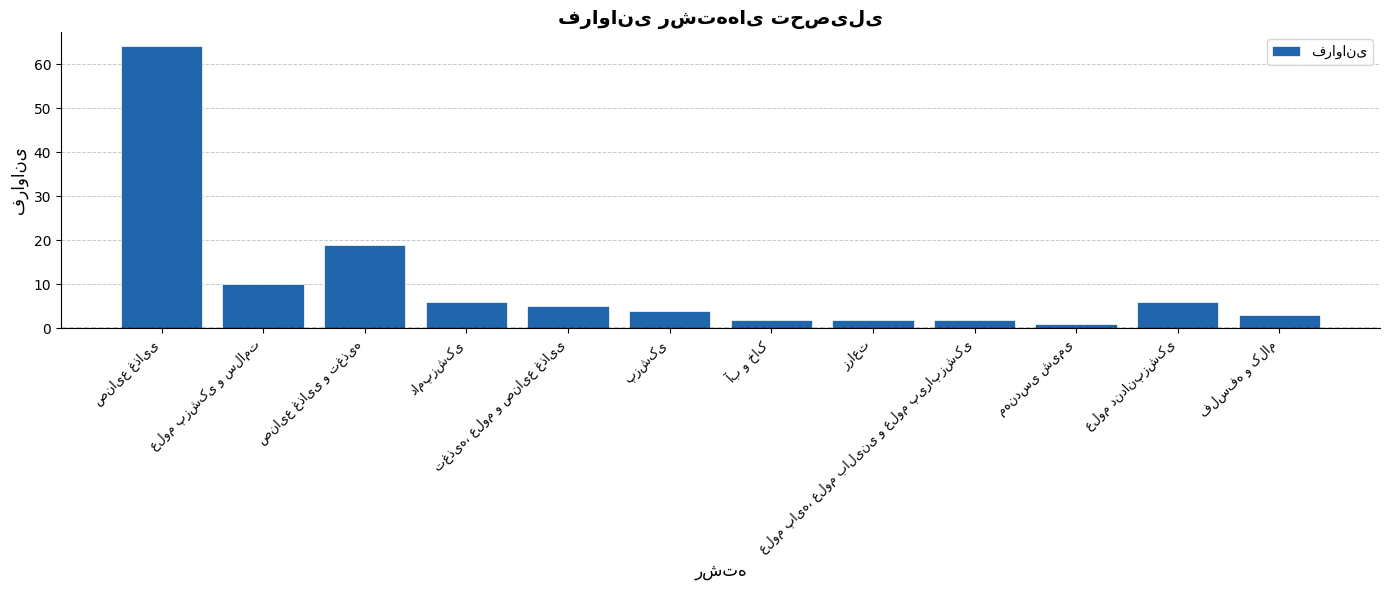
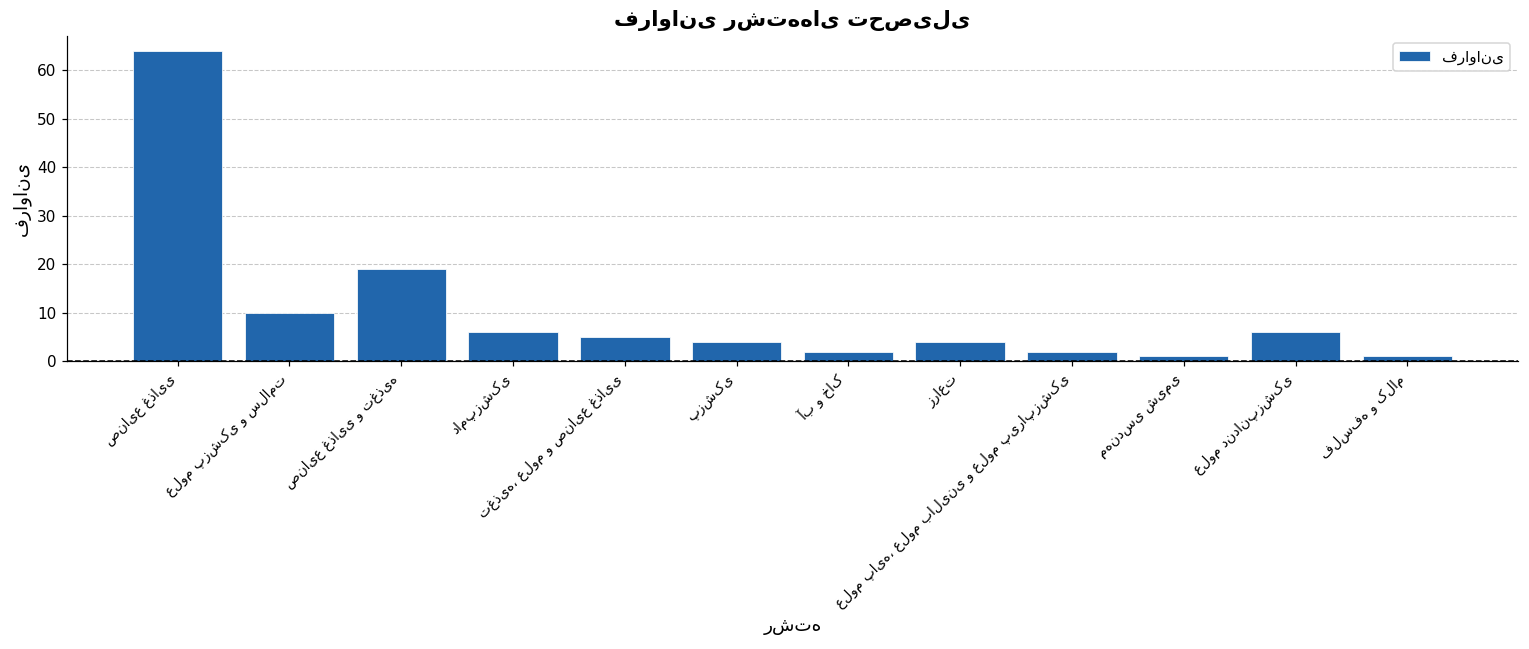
  {
    "صنایع غذایی": 64,
    "علوم پزشکی و سلامت": 10,
    "صنایع غذایی و تغذیه": 19,
    "دامپزشکی": 6,
    "تغذیه، علوم و صنایع غذایی": 5,
    "پزشکی": 4,
    "آب و خاک": 2,
-   "زراعت": 2,
+   "زراعت": 4,
    "علوم پایه، علوم بالینی و علوم پیراپزشکی": 2,
    "مهندسی شیمی": 1,
    "علوم دندانپزشکی": 6,
-   "فلسفه و کلام": 3
+   "فلسفه و کلام": 1
  }
